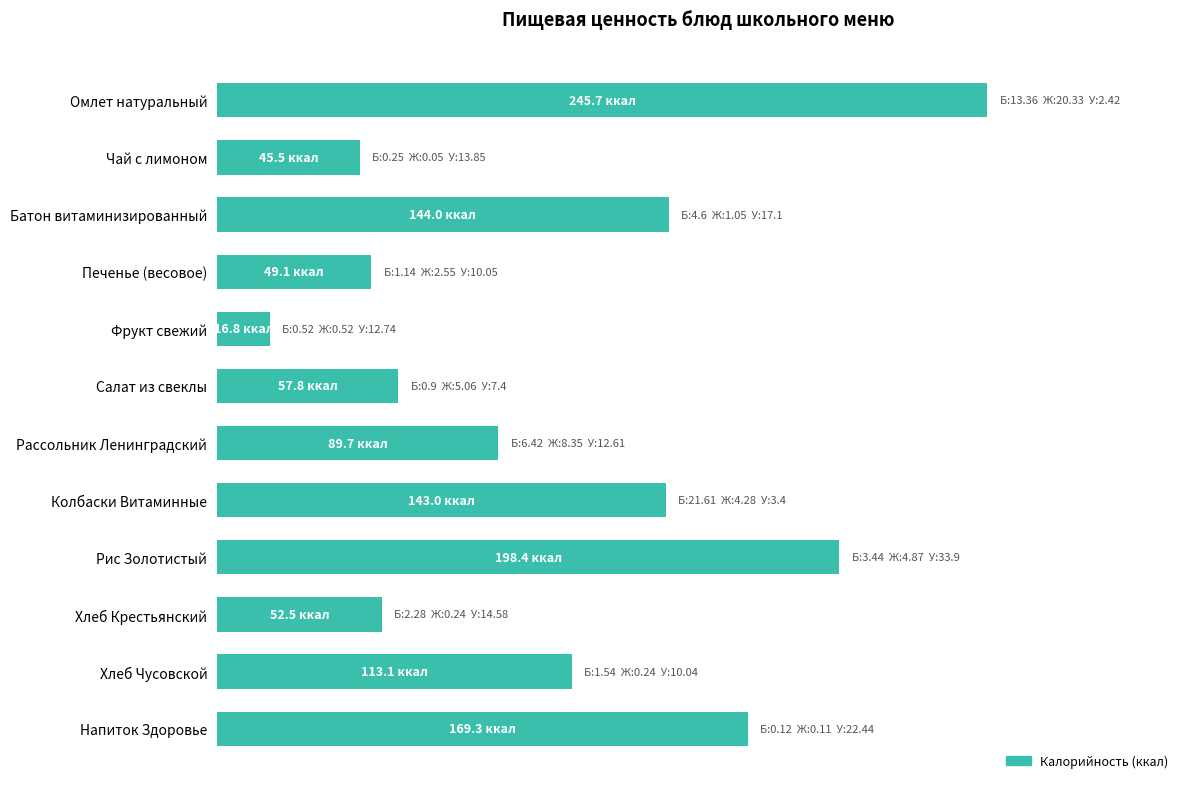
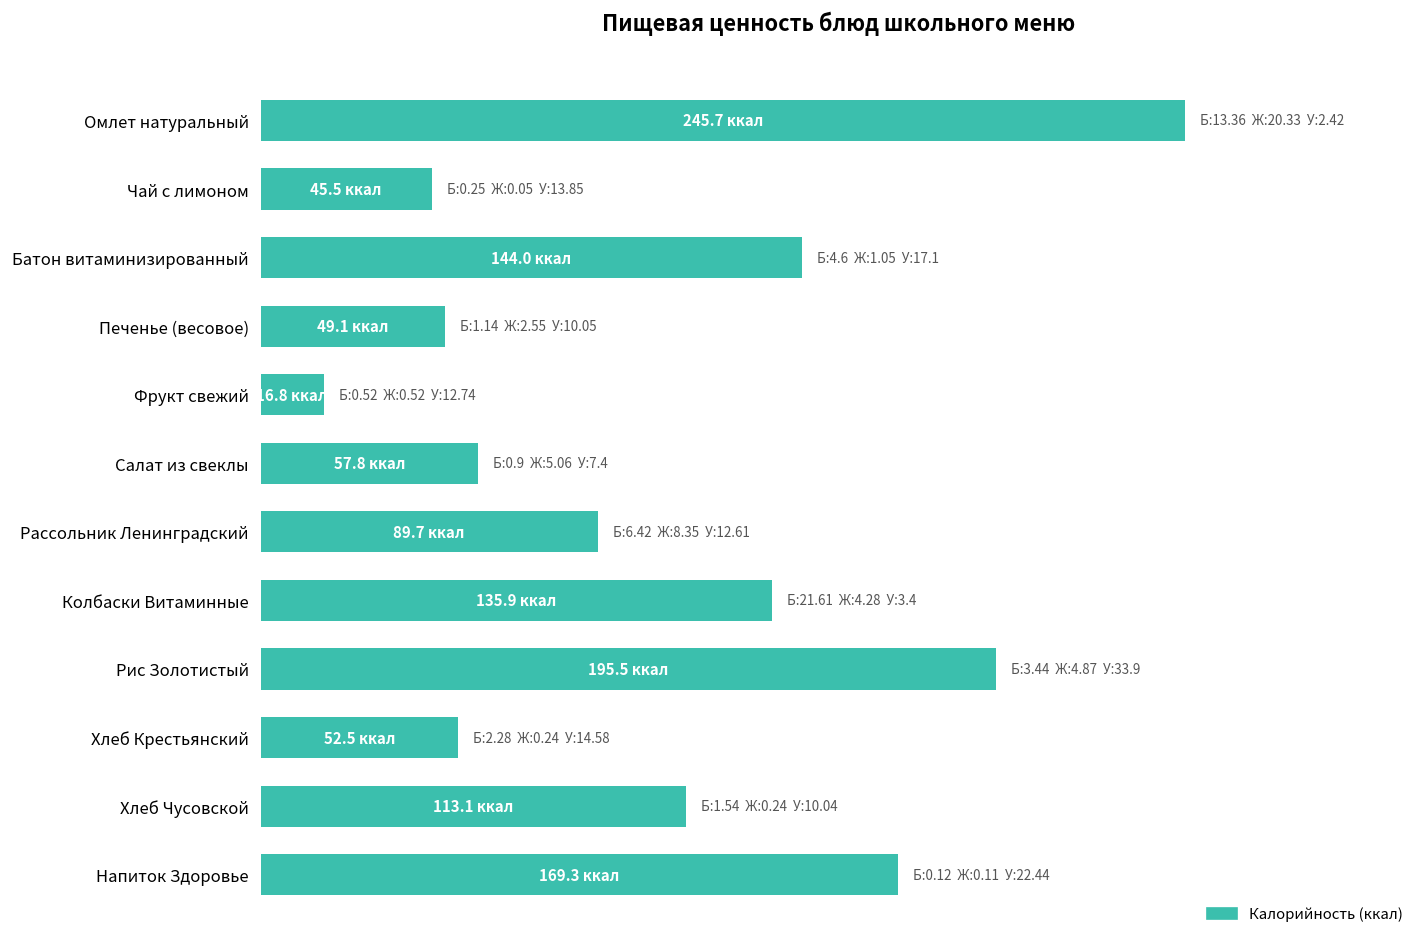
  {
    "Омлет натуральный": 245.7,
    "Чай с лимоном": 45.5,
    "Батон витаминизированный": 144.0,
    "Печенье (весовое)": 49.1,
    "Фрукт свежий": 16.8,
    "Салат из свеклы": 57.8,
    "Рассольник Ленинградский": 89.7,
-   "Колбаски Витаминные": 143.0,
-   "Рис Золотистый": 198.4,
+   "Колбаски Витаминные": 135.9,
+   "Рис Золотистый": 195.5,
    "Хлеб Крестьянский": 52.5,
    "Хлеб Чусовской": 113.1,
    "Напиток Здоровье": 169.3
  }
